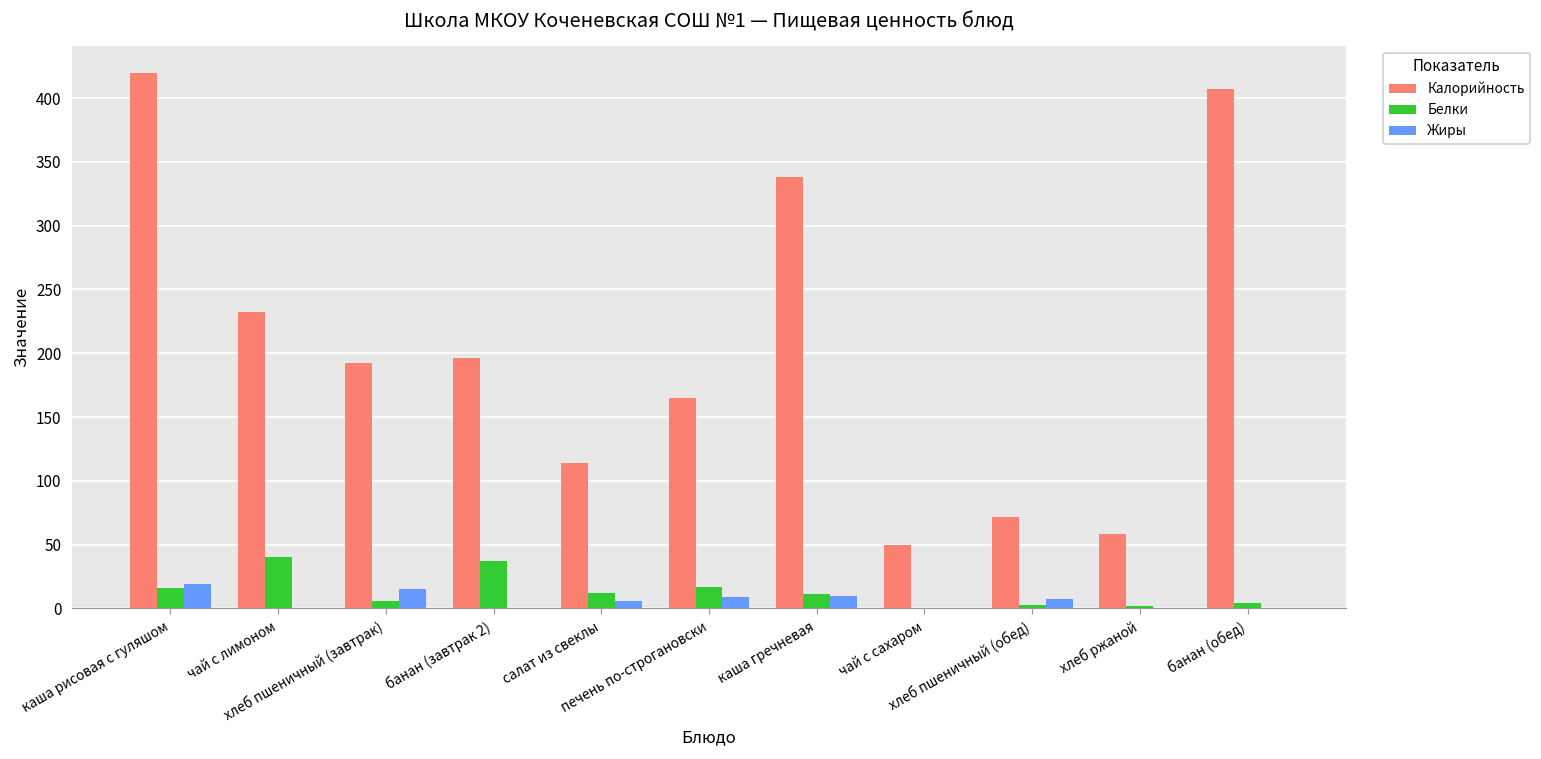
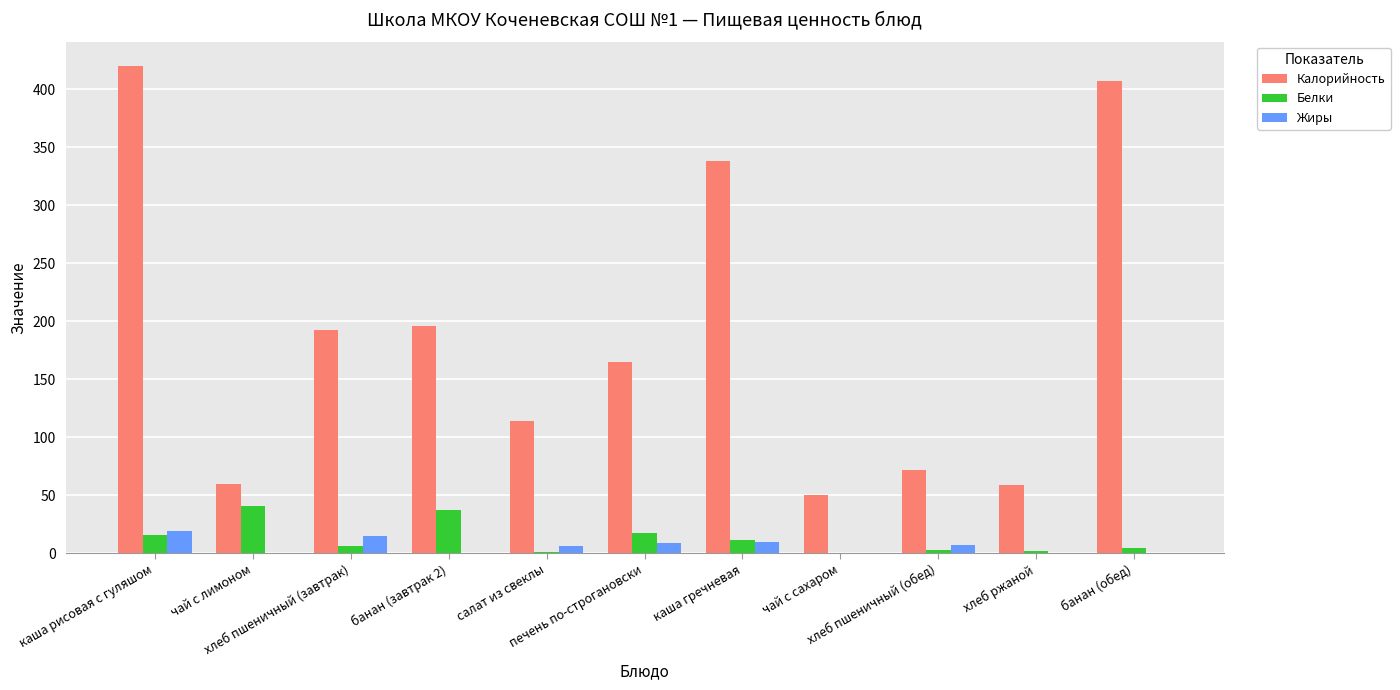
  {
    "Калорийность": {
      "каша рисовая с гуляшом": 420,
-     "чай с лимоном": 232,
+     "чай с лимоном": 60,
      "хлеб пшеничный (завтрак)": 192,
      "банан (завтрак 2)": 196,
      "салат из свеклы": 114,
      "печень по-строгановски": 165,
      "каша гречневая": 338,
      "чай с сахаром": 50,
      "хлеб пшеничный (обед)": 72,
      "хлеб ржаной": 58,
      "банан (обед)": 407
    },
    "Белки": {
      "каша рисовая с гуляшом": 16,
      "чай с лимоном": 40,
      "хлеб пшеничный (завтрак)": 6,
      "банан (завтрак 2)": 37,
-     "салат из свеклы": 12,
+     "салат из свеклы": 1,
      "печень по-строгановски": 17,
      "каша гречневая": 11,
      "чай с сахаром": 0,
      "хлеб пшеничный (обед)": 2,
      "банан (обед)": 4
    },
    "Жиры": {
      "каша рисовая с гуляшом": 19,
      "чай с лимоном": 0,
      "хлеб пшеничный (завтрак)": 15,
      "банан (завтрак 2)": 0,
      "салат из свеклы": 6,
      "печень по-строгановски": 9,
      "каша гречневая": 10,
      "чай с сахаром": 0,
      "хлеб пшеничный (обед)": 7,
      "банан (обед)": 0
    }
  }
